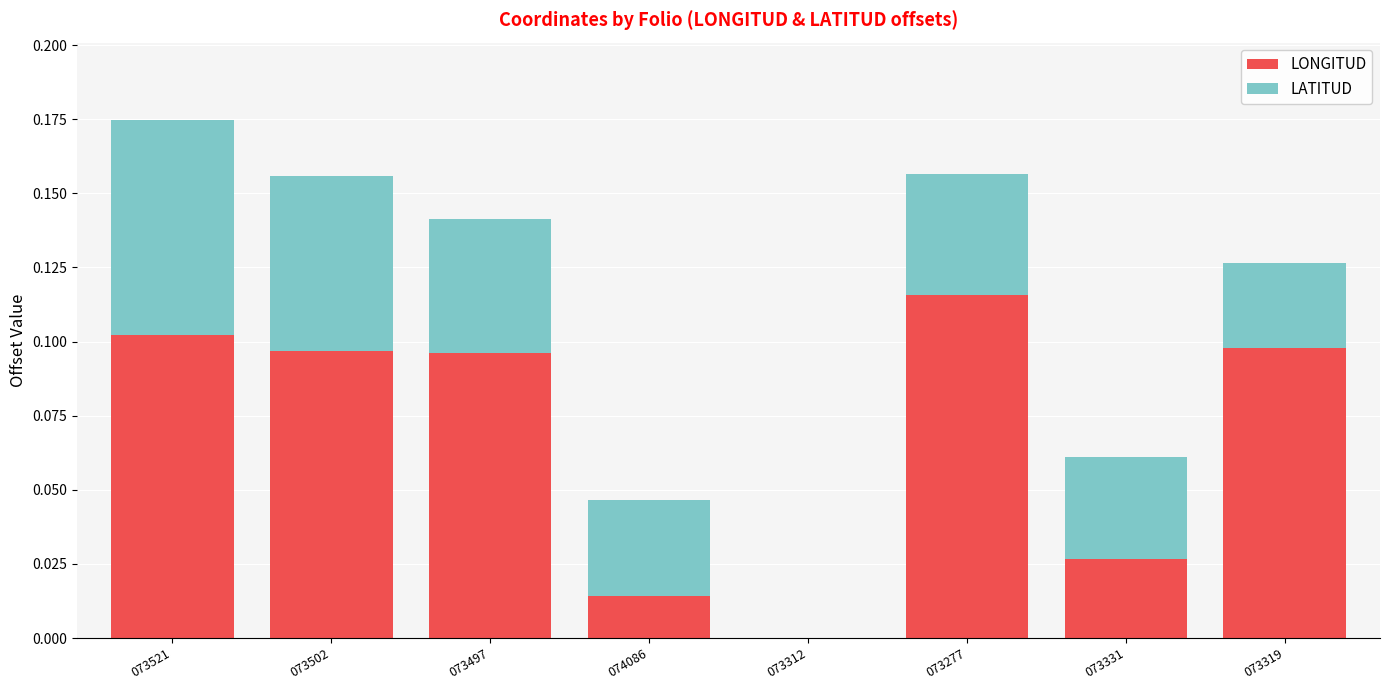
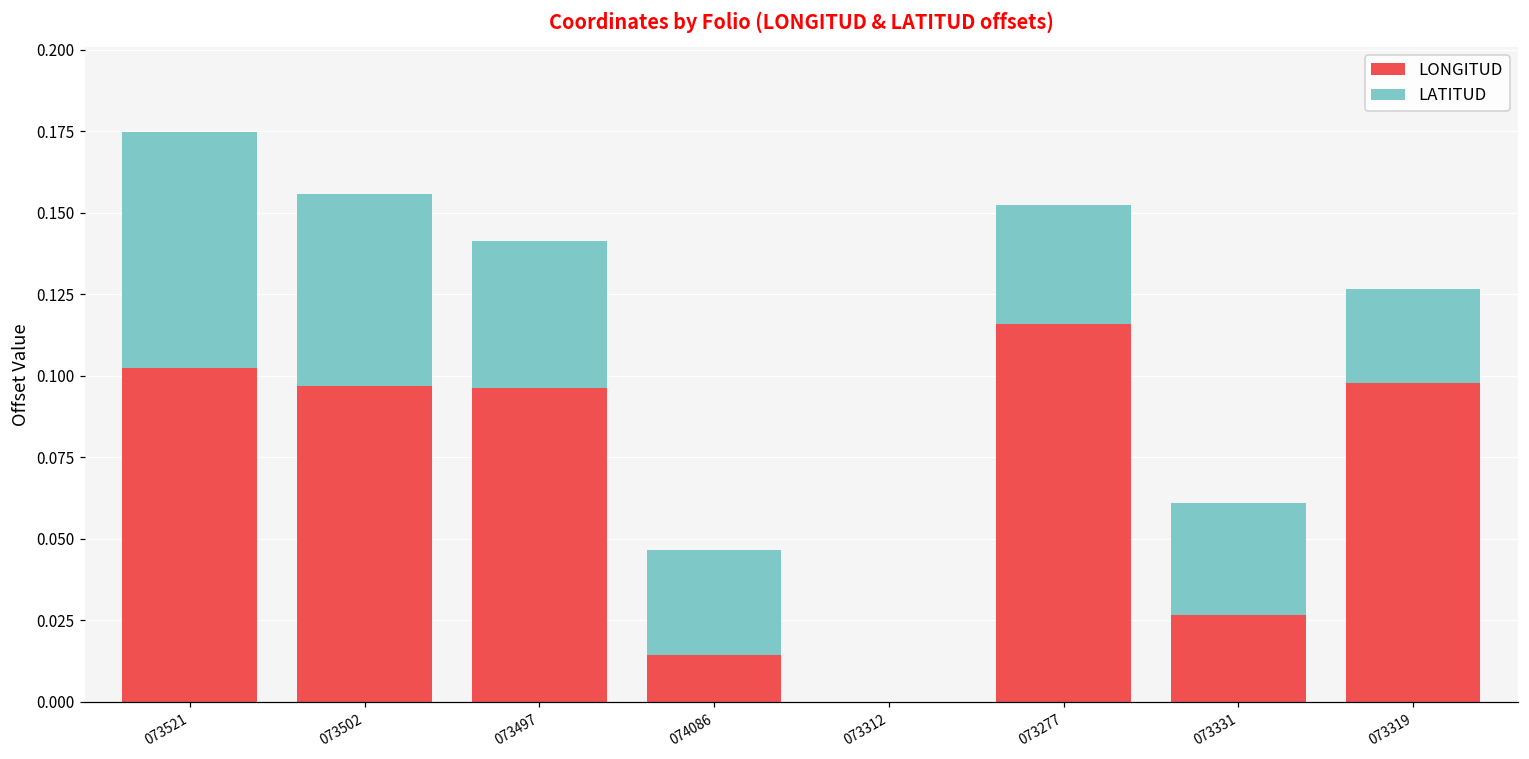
  {
    "LONGITUD": {
      "073521": 0.102,
      "073502": 0.097,
      "073497": 0.096,
      "074086": 0.014,
      "073312": 0.000,
      "073277": 0.116,
      "073331": 0.027,
      "073319": 0.098
    },
    "LATITUD": {
      "073521": 0.072,
      "073502": 0.059,
      "073497": 0.045,
      "074086": 0.032,
      "073312": 0.000,
-     "073277": 0.041,
+     "073277": 0.036,
      "073331": 0.034,
      "073319": 0.029
    }
  }
